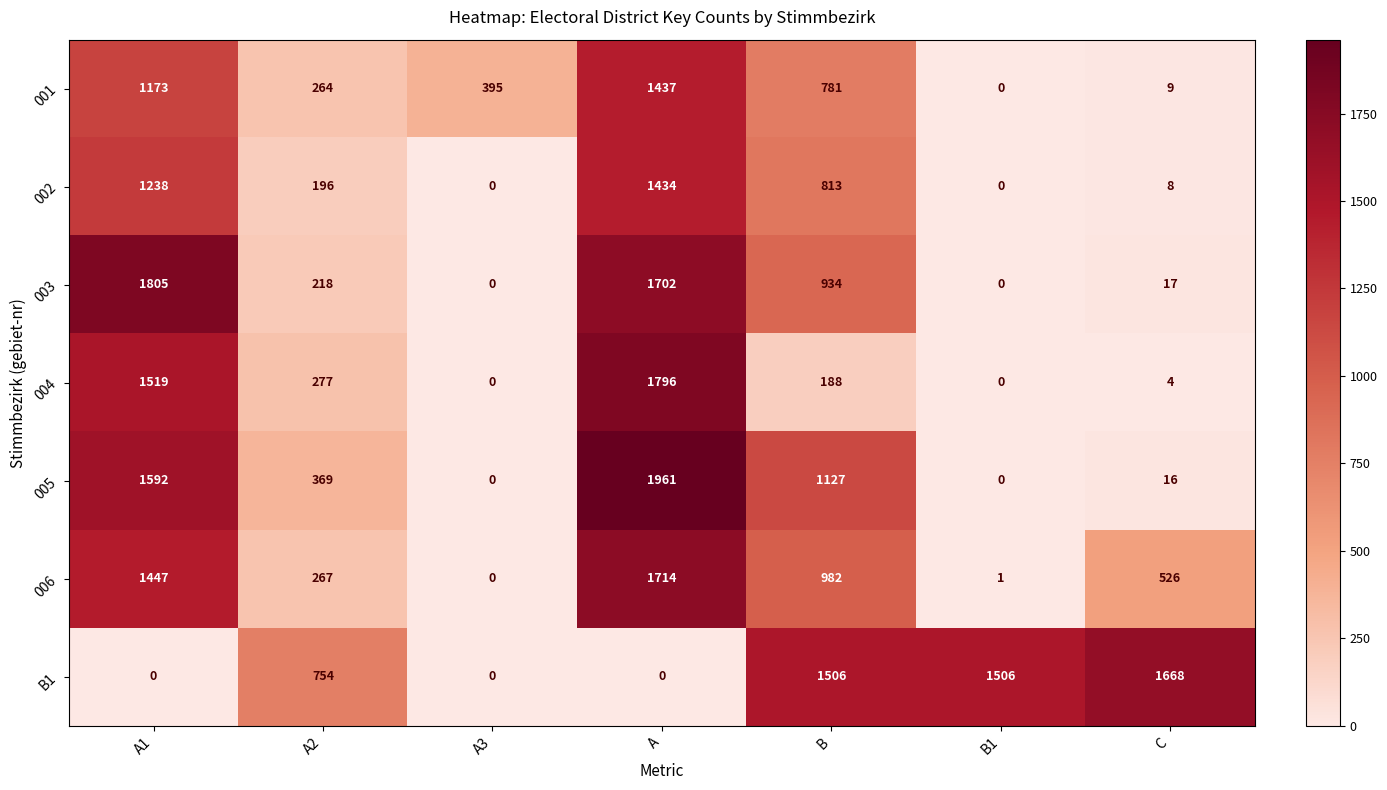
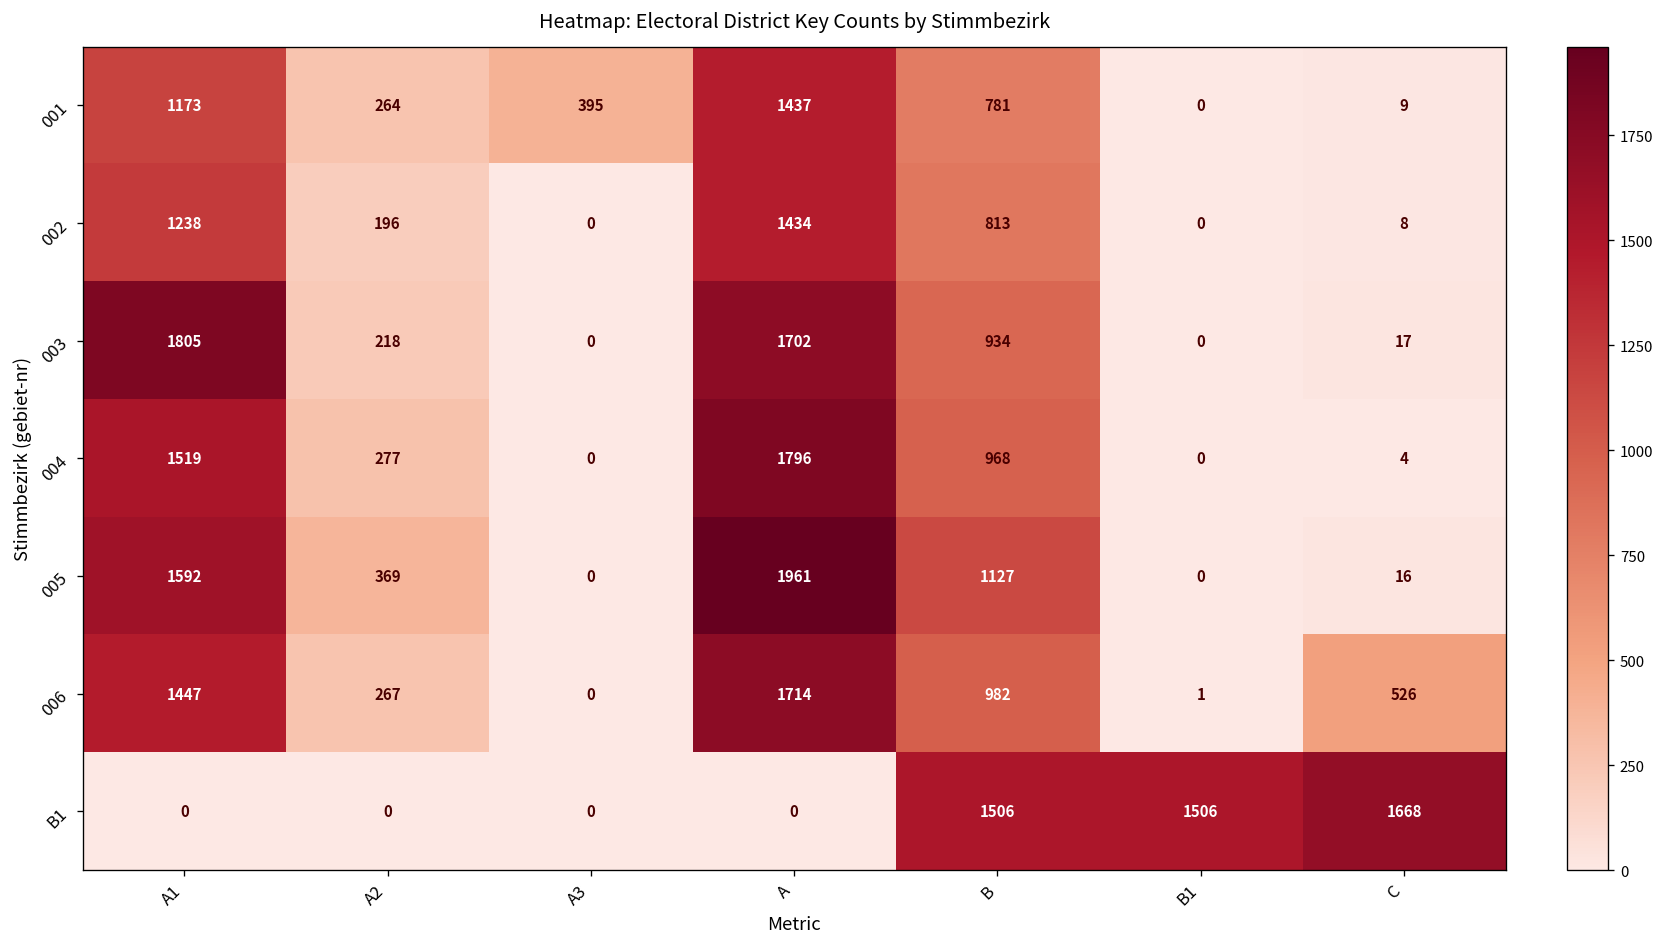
  {
    "001": {
      "A1": 1173,
      "A2": 264,
      "A3": 395,
      "A": 1437,
      "B": 781,
      "B1": 0,
      "C": 9
    },
    "002": {
      "A1": 1238,
      "A2": 196,
      "A3": 0,
      "A": 1434,
      "B": 813,
      "B1": 0,
      "C": 8
    },
    "003": {
      "A1": 1805,
      "A2": 218,
      "A3": 0,
      "A": 1702,
      "B": 934,
      "B1": 0,
      "C": 17
    },
    "004": {
      "A1": 1519,
      "A2": 277,
      "A3": 0,
      "A": 1796,
-     "B": 188,
+     "B": 968,
      "B1": 0,
      "C": 4
    },
    "005": {
      "A1": 1592,
      "A2": 369,
      "A3": 0,
      "A": 1961,
      "B": 1127,
      "B1": 0,
      "C": 16
    },
    "006": {
      "A1": 1447,
      "A2": 267,
      "A3": 0,
      "A": 1714,
      "B": 982,
      "B1": 1,
      "C": 526
    },
    "B1": {
      "A1": 0,
-     "A2": 754,
+     "A2": 0,
      "A3": 0,
      "A": 0,
      "B": 1506,
      "B1": 1506,
      "C": 1668
    }
  }
